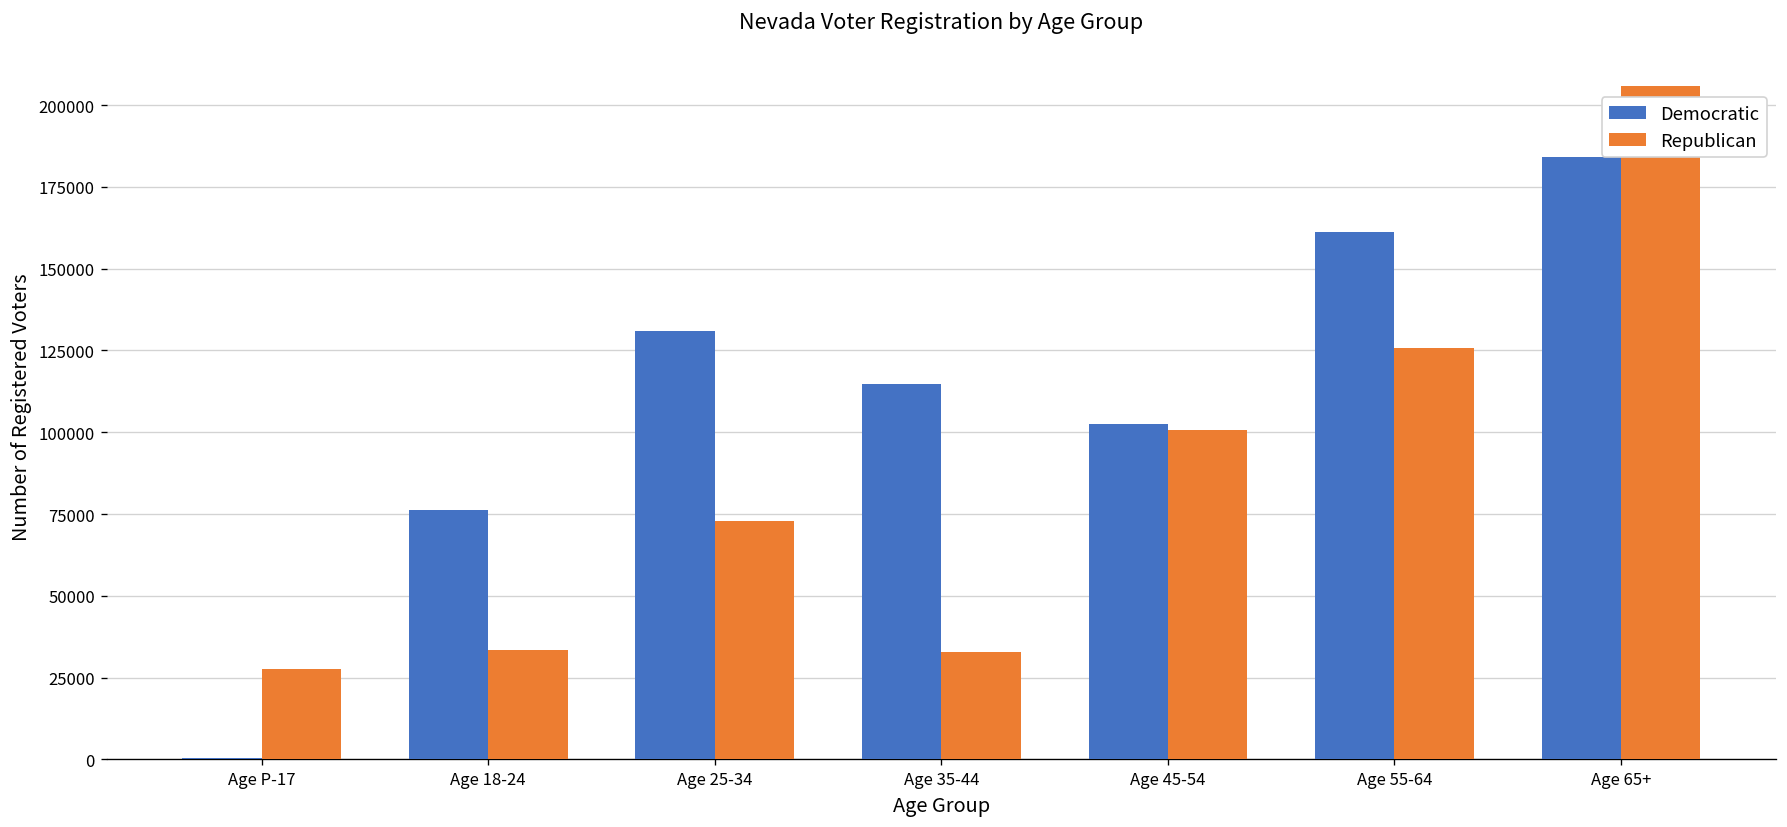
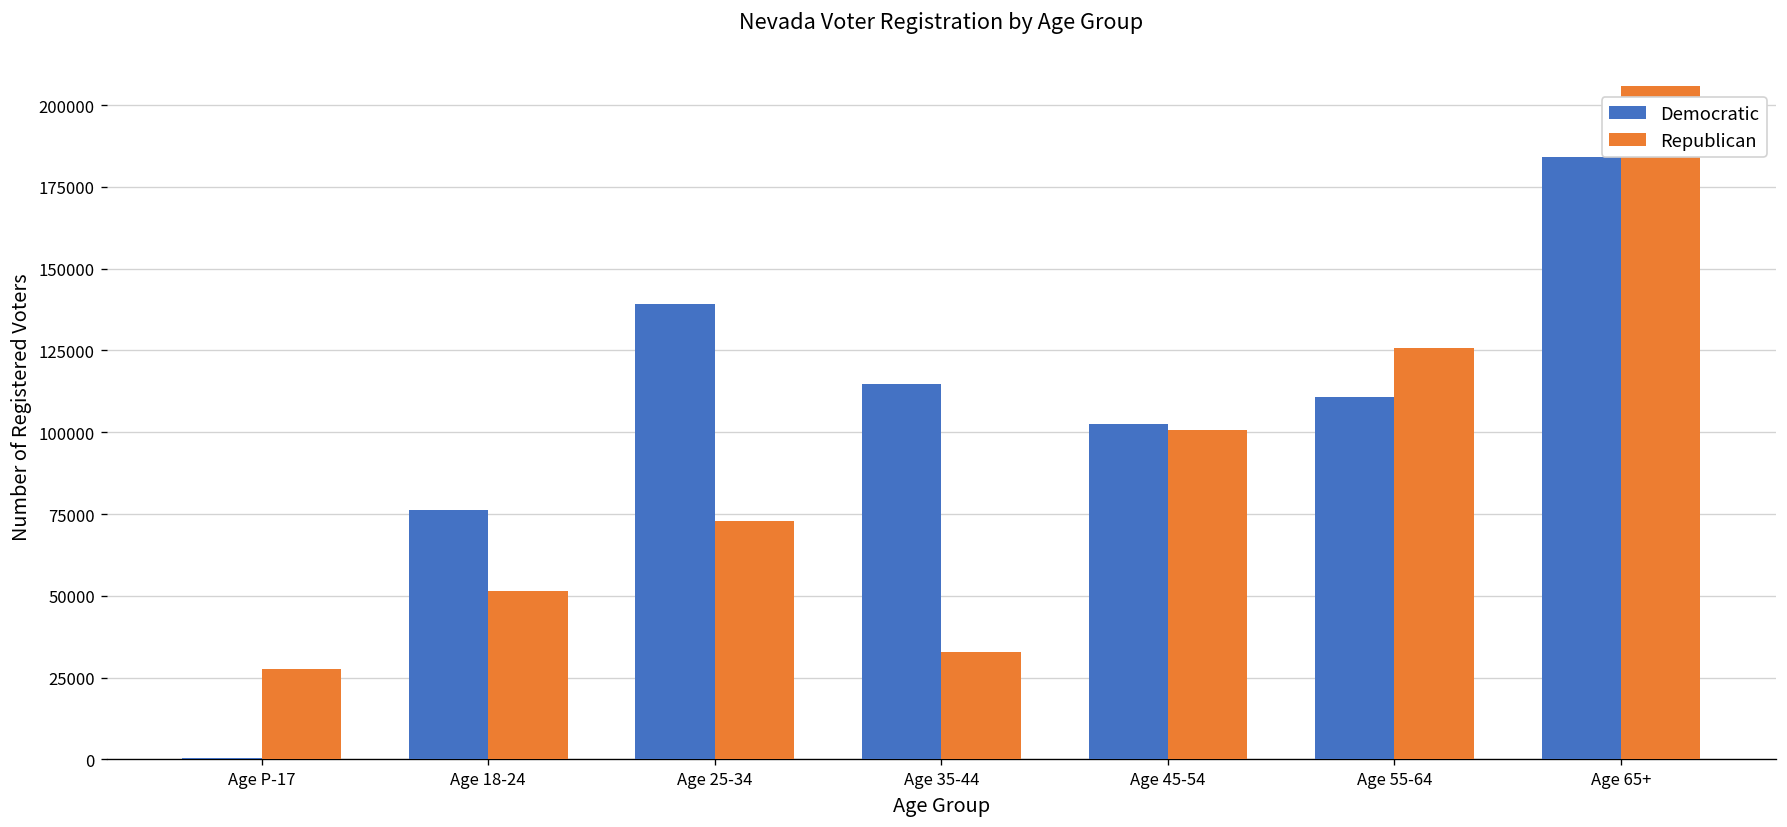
  {
    "Democratic": {
      "Age 18-24": 76000,
-     "Age 25-34": 131000,
+     "Age 25-34": 139000,
      "Age 35-44": 115000,
      "Age 45-54": 102000,
-     "Age 55-64": 161000,
+     "Age 55-64": 111000,
      "Age 65+": 184000
    },
    "Republican": {
      "Age P-17": 28000,
-     "Age 18-24": 34000,
+     "Age 18-24": 52000,
      "Age 25-34": 73000,
      "Age 35-44": 33000,
      "Age 45-54": 101000,
      "Age 55-64": 126000,
      "Age 65+": 206000
    }
  }
